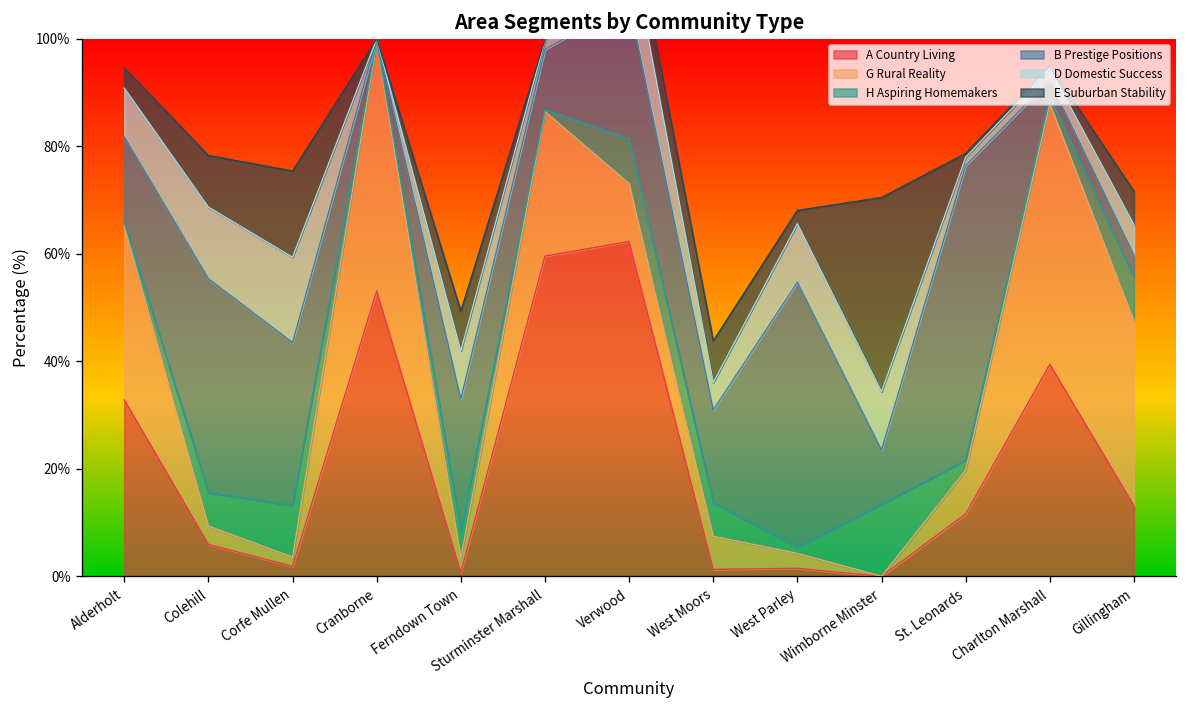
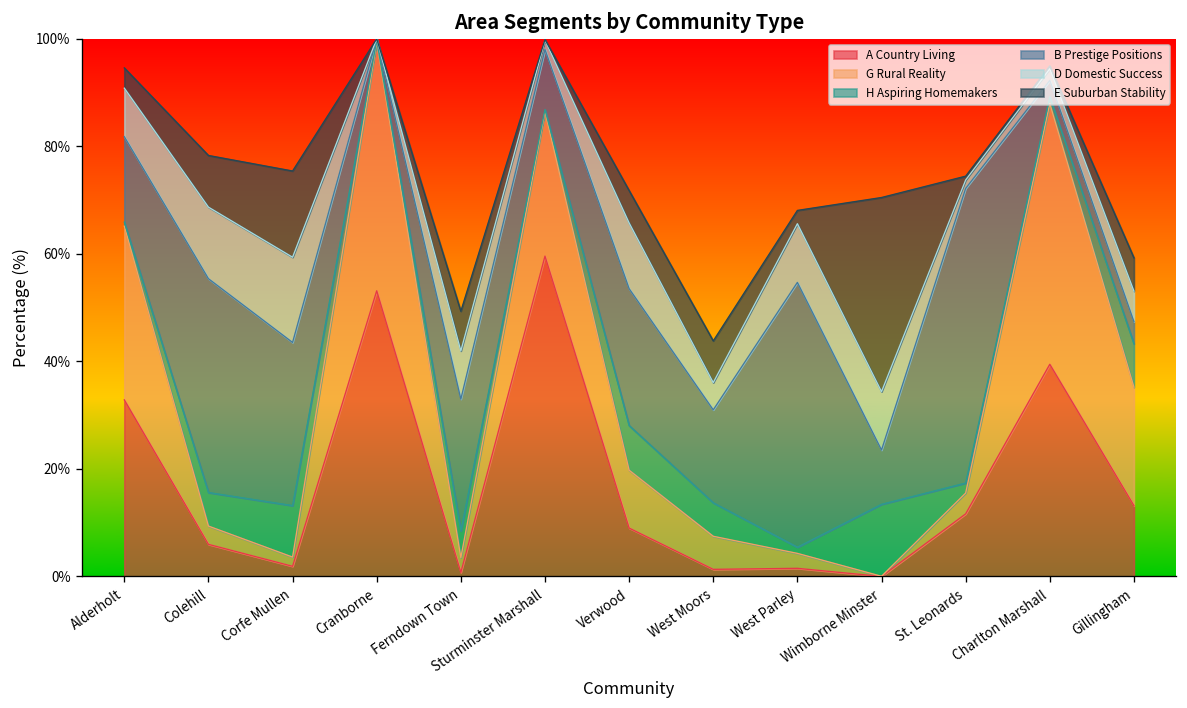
  {
    "A Country Living": {
      "Alderholt": "33%",
      "Colehill": "6%",
      "Corfe Mullen": "2%",
      "Cranborne": "53%",
      "Ferndown Town": "1%",
      "Sturminster Marshall": "60%",
-     "Verwood": "62%",
+     "Verwood": "9%",
      "West Moors": "1%",
      "West Parley": "2%",
      "St. Leonards": "12%",
      "Charlton Marshall": "39%",
      "Gillingham": "13%"
    },
    "G Rural Reality": {
      "Alderholt": "32%",
      "Colehill": "3%",
      "Corfe Mullen": "2%",
      "Ferndown Town": "3%",
      "Verwood": "11%",
      "West Moors": "6%",
      "West Parley": "3%",
-     "St. Leonards": "8%",
+     "St. Leonards": "4%",
      "Charlton Marshall": "48%",
-     "Gillingham": "34%"
+     "Gillingham": "22%"
    },
    "D Domestic Success": {
      "Alderholt": "9%",
      "Colehill": "13%",
      "Corfe Mullen": "16%",
      "Ferndown Town": "9%",
      "West Moors": "5%",
      "West Parley": "11%",
      "Wimborne Minster": "11%",
      "St. Leonards": "2%",
      "Gillingham": "6%"
    },
    "E Suburban Stability": {
      "Alderholt": "4%",
      "Colehill": "10%",
      "Corfe Mullen": "16%",
      "Ferndown Town": "7%",
      "West Moors": "8%",
      "West Parley": "2%",
      "Wimborne Minster": "36%",
      "St. Leonards": "1%",
      "Gillingham": "6%"
    }
  }
